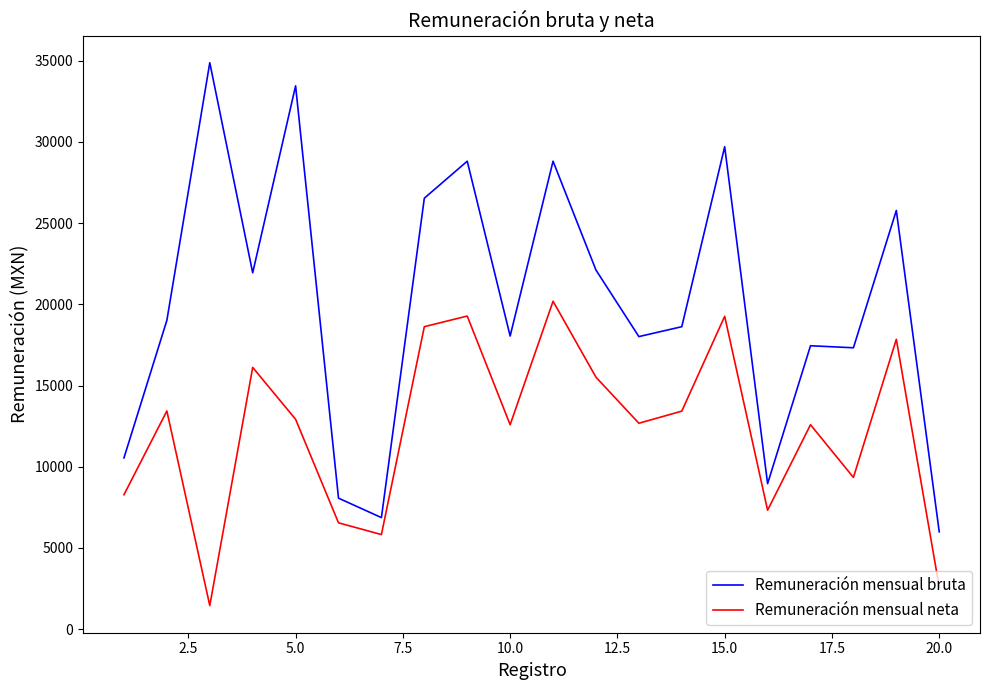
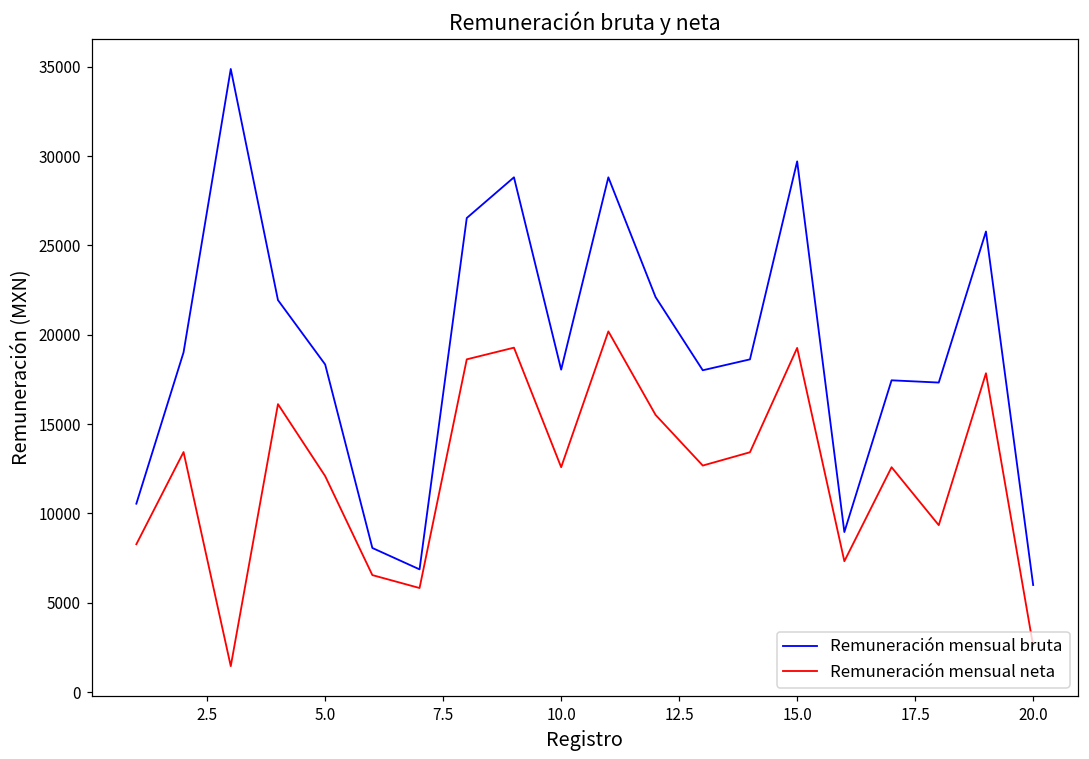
  {
    "Remuneración mensual bruta": {
-     "5.0": 33500,
+     "5.0": 18300,
      "10.0": 18000,
      "15.0": 29700,
      "20.0": 6000
    },
    "Remuneración mensual neta": {
-     "5.0": 12900,
+     "5.0": 12100,
      "10.0": 12600,
      "15.0": 19300
    }
  }
